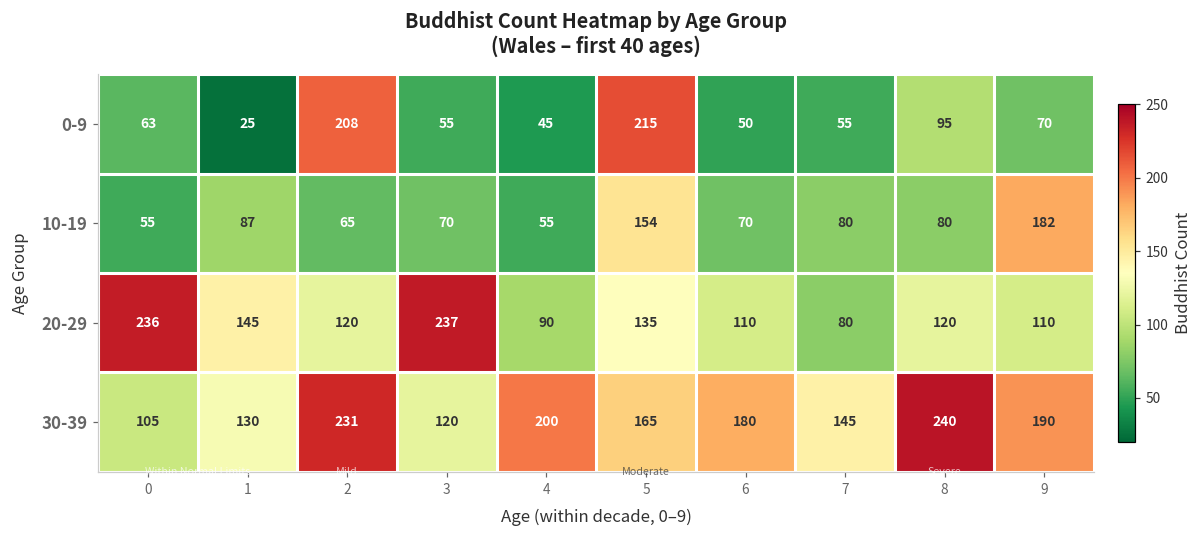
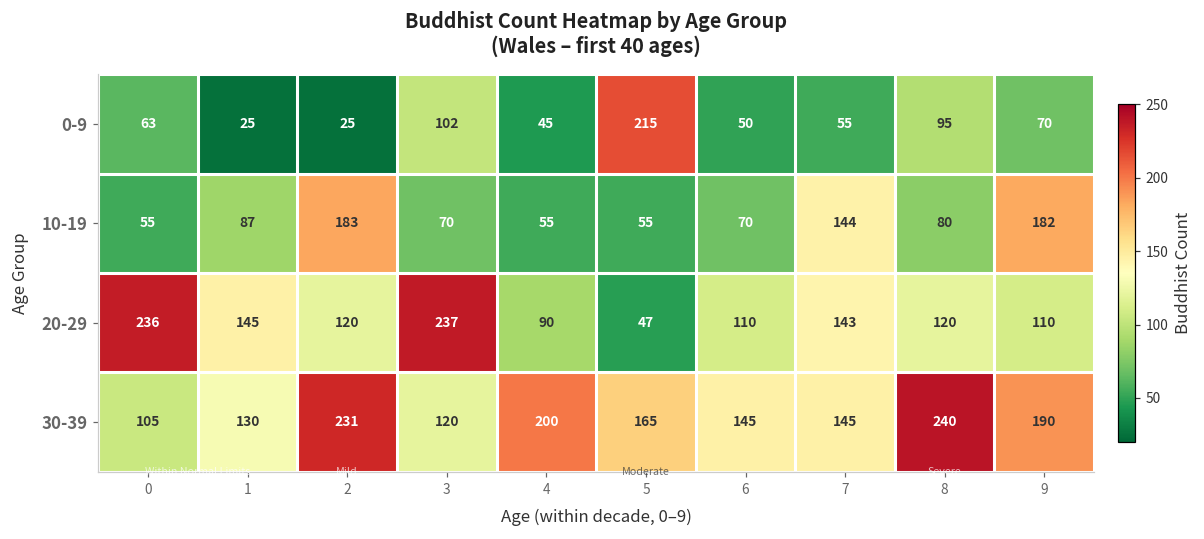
  {
    "0-9": {
      "0": 63,
      "1": 25,
-     "2": 208,
-     "3": 55,
+     "2": 25,
+     "3": 102,
      "4": 45,
      "5": 215,
      "6": 50,
      "7": 55,
      "8": 95,
      "9": 70
    },
    "10-19": {
      "0": 55,
      "1": 87,
-     "2": 65,
+     "2": 183,
      "3": 70,
      "4": 55,
-     "5": 154,
+     "5": 55,
      "6": 70,
-     "7": 80,
+     "7": 144,
      "8": 80,
      "9": 182
    },
    "20-29": {
      "0": 236,
      "1": 145,
      "2": 120,
      "3": 237,
      "4": 90,
-     "5": 135,
+     "5": 47,
      "6": 110,
-     "7": 80,
+     "7": 143,
      "8": 120,
      "9": 110
    },
    "30-39": {
      "0": 105,
      "1": 130,
      "2": 231,
      "3": 120,
      "4": 200,
      "5": 165,
-     "6": 180,
+     "6": 145,
      "7": 145,
      "8": 240,
      "9": 190
    }
  }
